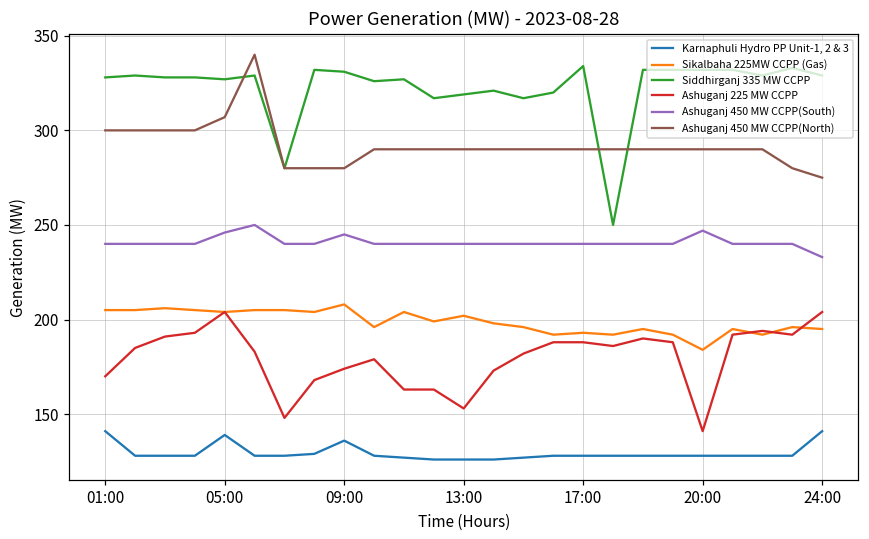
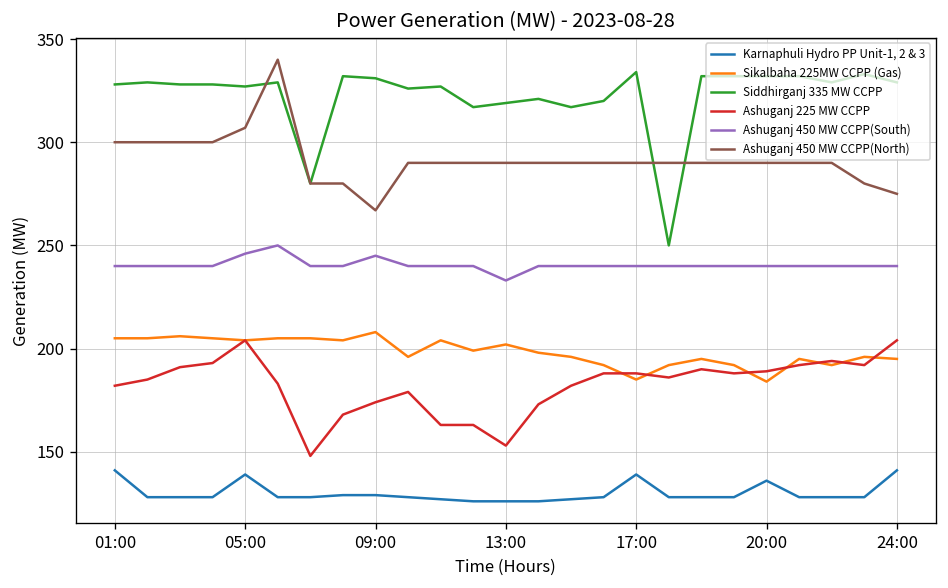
  {
    "Karnaphuli Hydro PP Unit-1, 2 & 3": {
      "01:00": 141,
      "05:00": 139,
-     "09:00": 136,
+     "09:00": 129,
      "13:00": 126,
-     "17:00": 128,
-     "20:00": 128,
+     "17:00": 139,
+     "20:00": 136,
      "24:00": 141
    },
    "Sikalbaha 225MW CCPP (Gas)": {
      "01:00": 205,
      "09:00": 208,
      "13:00": 202,
-     "17:00": 193,
+     "17:00": 185,
      "20:00": 184,
      "24:00": 195
    },
    "Siddhirganj 335 MW CCPP": {
      "01:00": 328,
      "05:00": 327,
      "09:00": 331,
      "13:00": 319,
      "17:00": 334
    },
    "Ashuganj 225 MW CCPP": {
-     "01:00": 170,
+     "01:00": 182,
      "09:00": 174,
      "13:00": 153,
      "17:00": 188,
-     "20:00": 141,
+     "20:00": 189,
      "24:00": 204
    },
    "Ashuganj 450 MW CCPP(South)": {
      "01:00": 240,
      "05:00": 246,
      "09:00": 245,
-     "13:00": 240,
+     "13:00": 233,
      "17:00": 240,
-     "20:00": 247,
-     "24:00": 233
+     "20:00": 240,
+     "24:00": 240
    },
    "Ashuganj 450 MW CCPP(North)": {
      "01:00": 300,
      "05:00": 307,
-     "09:00": 280,
+     "09:00": 267,
      "13:00": 290,
      "17:00": 290,
      "20:00": 290,
      "24:00": 275
    }
  }
